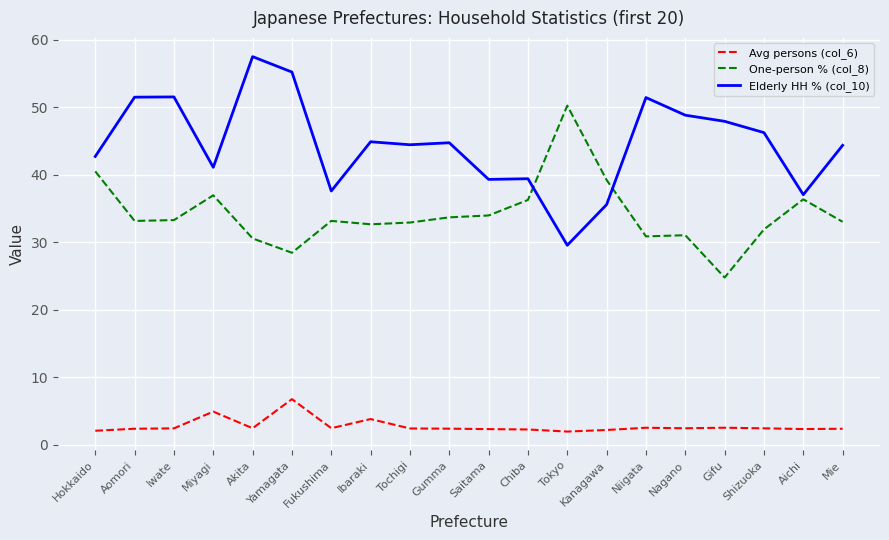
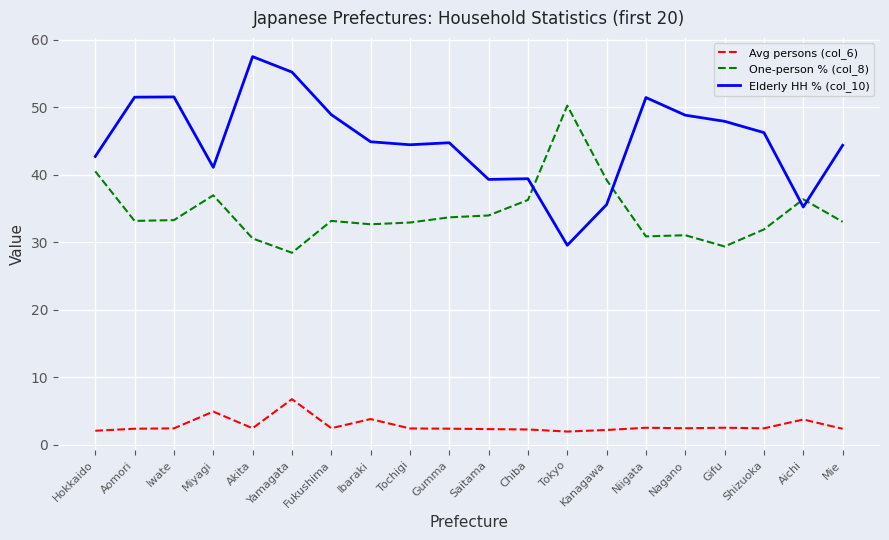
  {
    "Avg persons (col_6)": {
      "Hokkaido": 2,
      "Aomori": 2,
      "Iwate": 2,
      "Miyagi": 5,
      "Akita": 2,
      "Yamagata": 7,
      "Fukushima": 2,
      "Ibaraki": 4,
      "Tochigi": 2,
      "Gumma": 2,
      "Saitama": 2,
      "Chiba": 2,
      "Tokyo": 2,
      "Kanagawa": 2,
      "Niigata": 2,
      "Nagano": 2,
      "Gifu": 2,
      "Shizuoka": 2,
-     "Aichi": 2,
+     "Aichi": 4,
      "Mie": 2
    },
    "One-person % (col_8)": {
      "Hokkaido": 40,
      "Aomori": 33,
      "Iwate": 33,
      "Miyagi": 37,
      "Akita": 31,
      "Yamagata": 28,
      "Fukushima": 33,
      "Ibaraki": 33,
      "Tochigi": 33,
      "Gumma": 34,
      "Saitama": 34,
      "Chiba": 36,
      "Tokyo": 50,
      "Kanagawa": 39,
      "Niigata": 31,
      "Nagano": 31,
-     "Gifu": 25,
+     "Gifu": 29,
      "Shizuoka": 32,
      "Aichi": 36,
      "Mie": 33
    },
    "Elderly HH % (col_10)": {
      "Hokkaido": 43,
      "Aomori": 51,
      "Iwate": 52,
      "Miyagi": 41,
      "Akita": 58,
      "Yamagata": 55,
-     "Fukushima": 38,
+     "Fukushima": 49,
      "Ibaraki": 45,
      "Tochigi": 44,
      "Gumma": 45,
      "Saitama": 39,
      "Chiba": 39,
      "Tokyo": 30,
      "Kanagawa": 36,
      "Niigata": 51,
      "Nagano": 49,
      "Gifu": 48,
      "Shizuoka": 46,
-     "Aichi": 37,
+     "Aichi": 35,
      "Mie": 44
    }
  }
